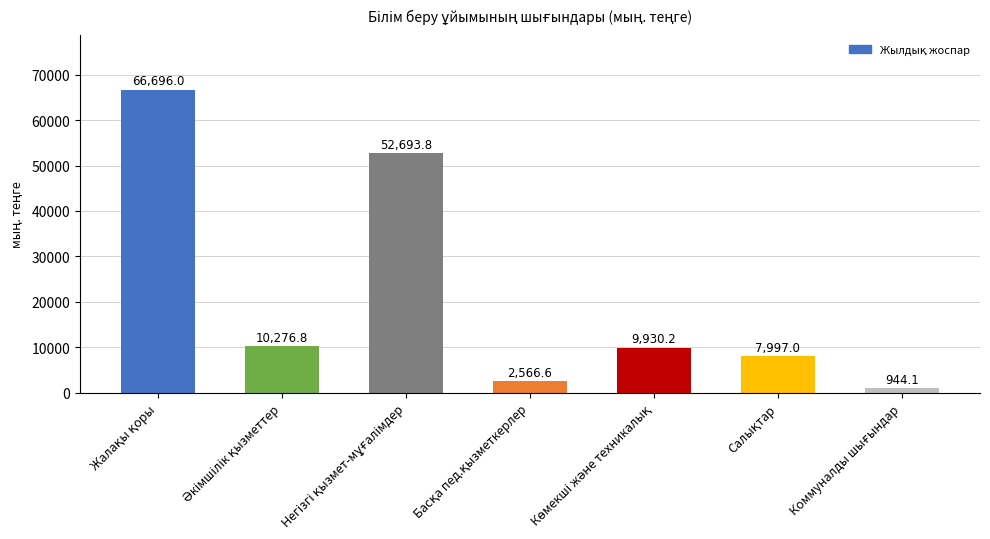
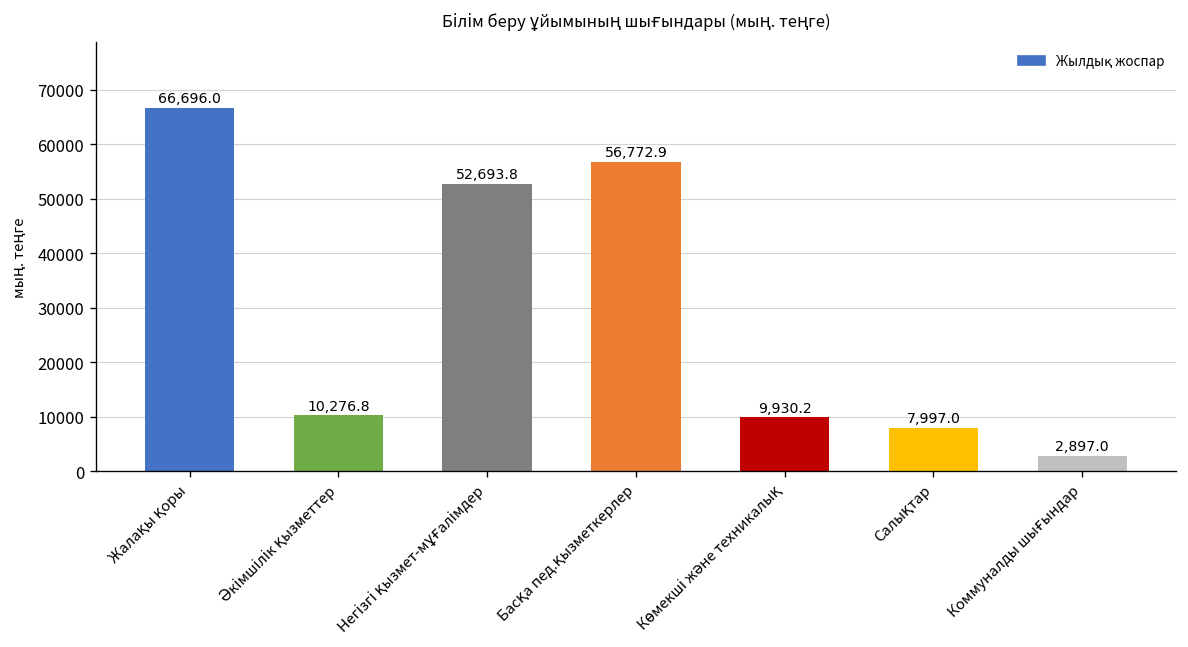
  {
    "Жалақы қоры": "66,696.0",
    "Әкімшілік қызметтер": "10,276.8",
    "Негізгі қызмет-мұғалімдер": "52,693.8",
-   "Басқа пед.қызметкерлер": "2,566.6",
+   "Басқа пед.қызметкерлер": "56,772.9",
    "Көмекші және техникалық": "9,930.2",
    "Салықтар": "7,997.0",
-   "Коммуналды шығындар": "944.1"
+   "Коммуналды шығындар": "2,897.0"
  }
